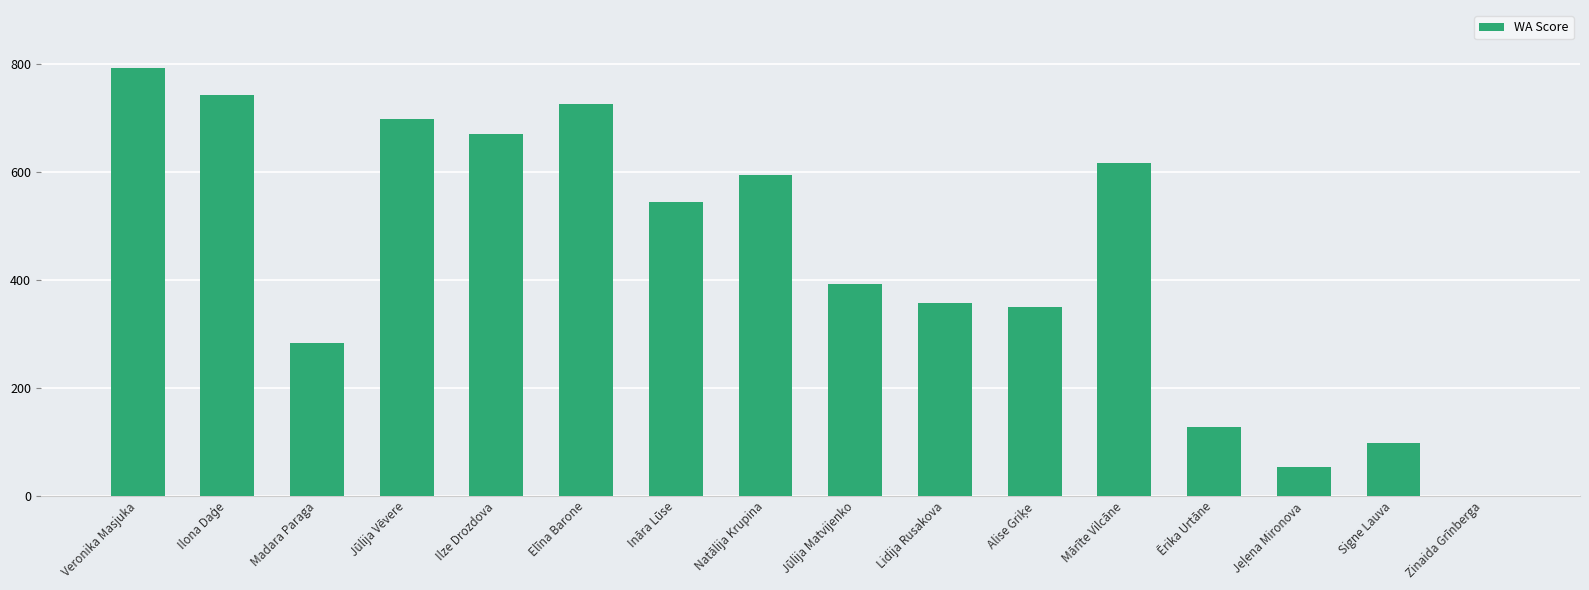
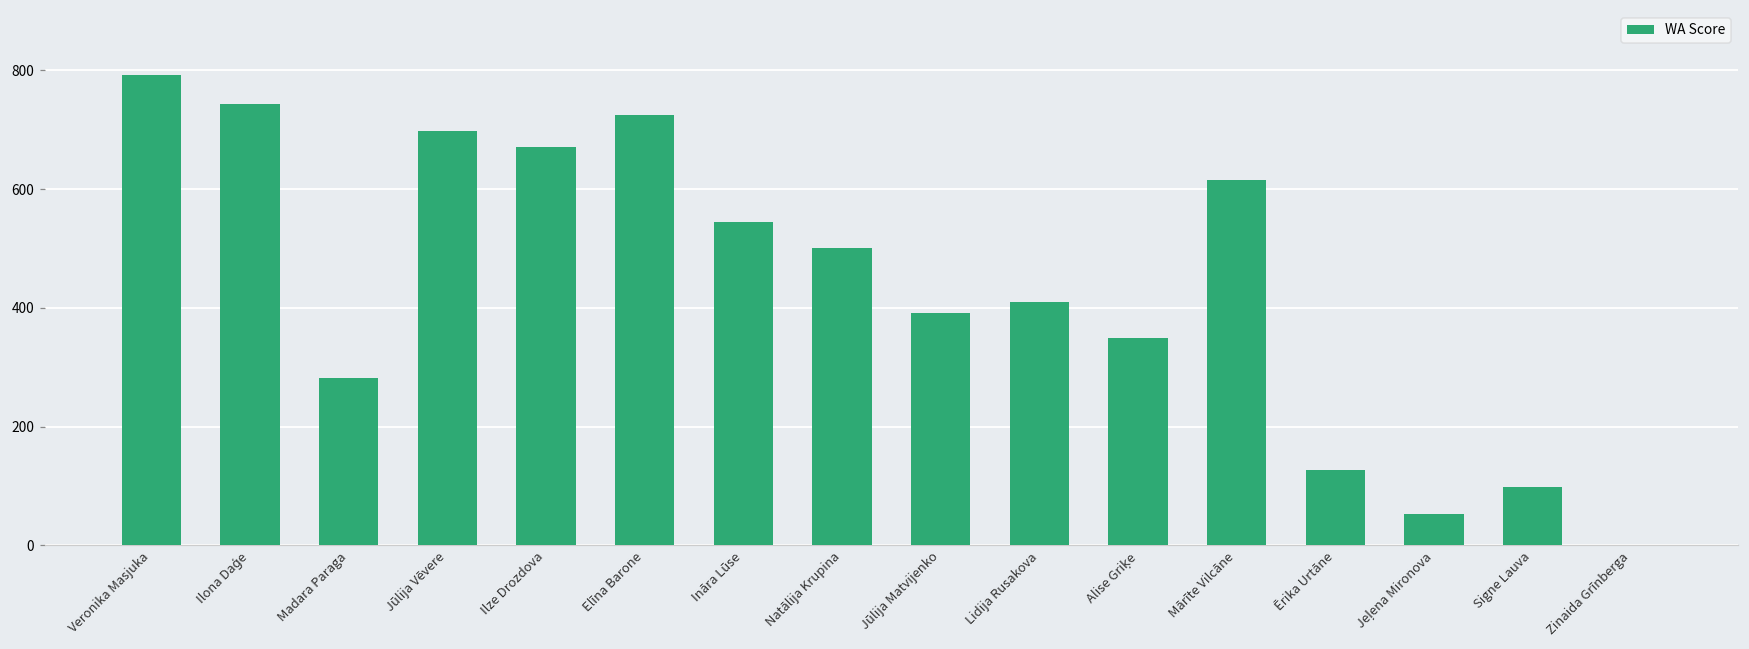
  {
    "Veronika Masjuka": 790,
    "Ilona Daģe": 740,
    "Madara Paraga": 280,
    "Jūlija Vēvere": 700,
    "Ilze Drozdova": 670,
    "Elīna Barone": 730,
    "Ināra Lūse": 550,
-   "Natālija Krupina": 590,
+   "Natālija Krupina": 500,
    "Jūlija Matvijenko": 390,
-   "Lidija Rusakova": 360,
+   "Lidija Rusakova": 410,
    "Alise Griķe": 350,
    "Mārīte Vilcāne": 620,
    "Ērika Urtāne": 130,
    "Jeļena Mironova": 50,
    "Signe Lauva": 100,
    "Zinaida Grīnberga": 0
  }
